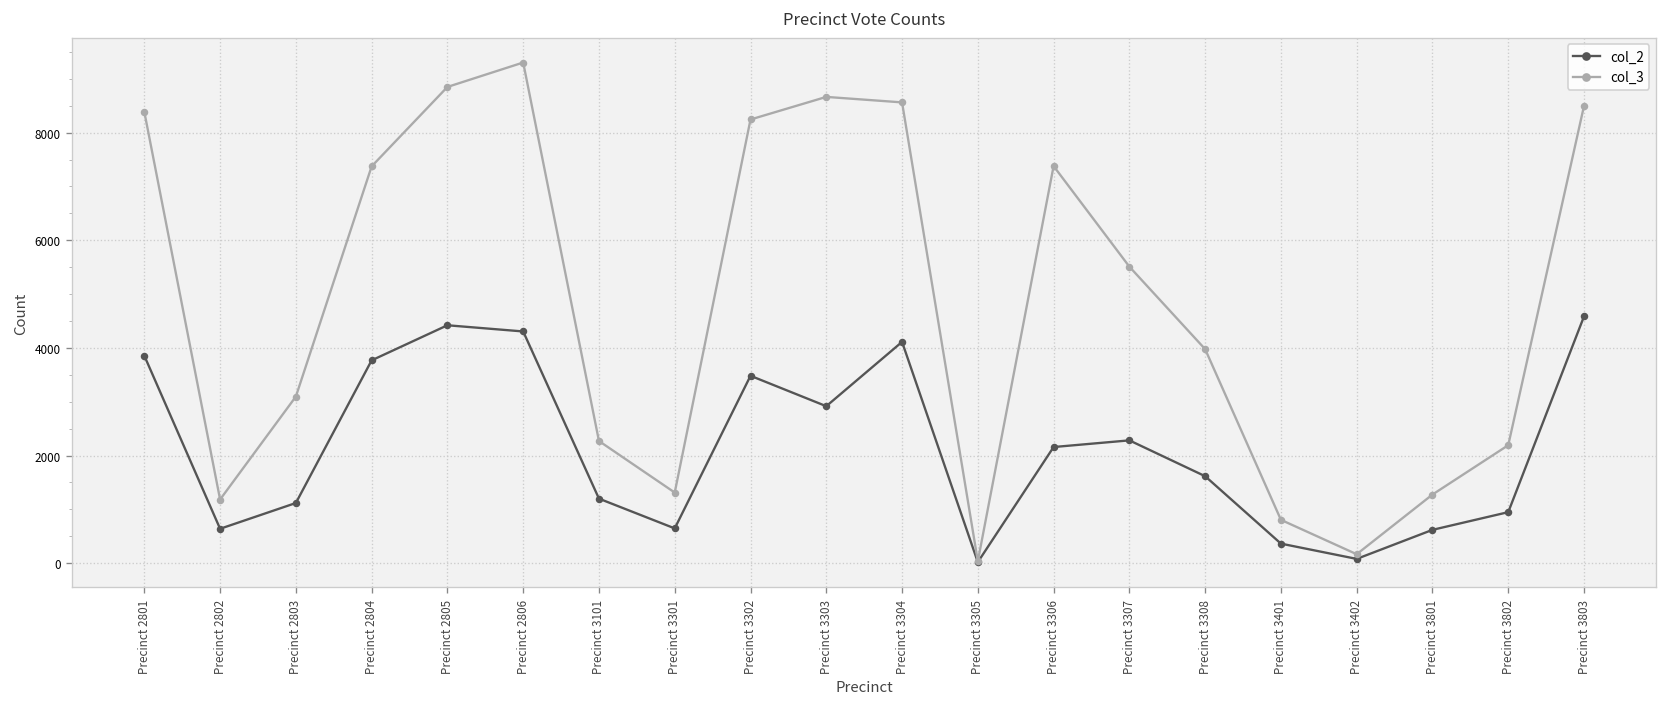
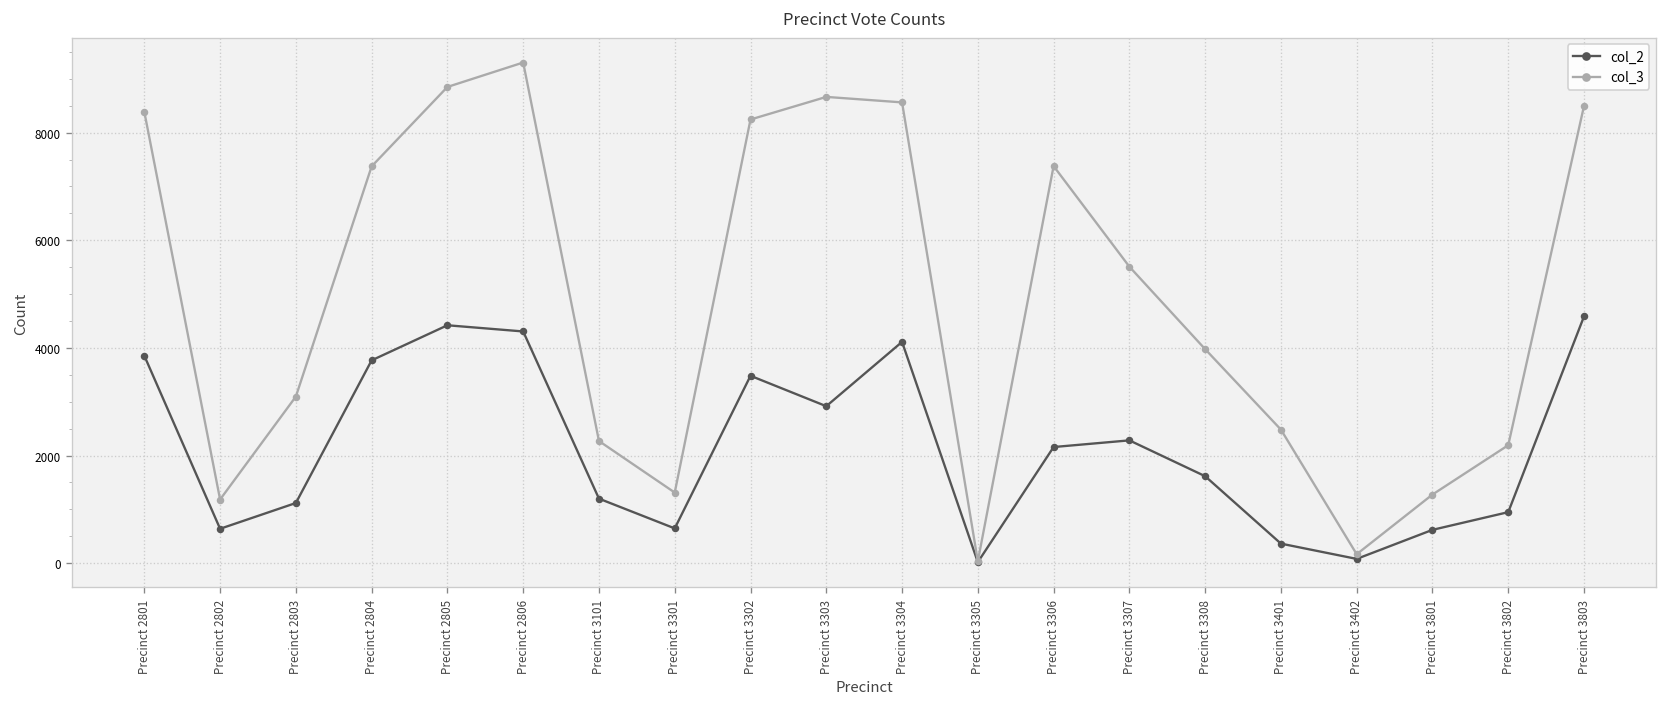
  {
    "col_2": {
      "Precinct 2801": 3900,
      "Precinct 2802": 600,
      "Precinct 2803": 1100,
      "Precinct 2804": 3800,
      "Precinct 2805": 4400,
      "Precinct 2806": 4300,
      "Precinct 3101": 1200,
      "Precinct 3301": 600,
      "Precinct 3302": 3500,
      "Precinct 3303": 2900,
      "Precinct 3304": 4100,
      "Precinct 3306": 2200,
      "Precinct 3307": 2300,
      "Precinct 3308": 1600,
      "Precinct 3401": 400,
      "Precinct 3402": 100,
      "Precinct 3801": 600,
      "Precinct 3802": 900,
      "Precinct 3803": 4600
    },
    "col_3": {
      "Precinct 2801": 8400,
      "Precinct 2802": 1200,
      "Precinct 2803": 3100,
      "Precinct 2804": 7400,
      "Precinct 2805": 8900,
      "Precinct 2806": 9300,
      "Precinct 3101": 2300,
      "Precinct 3301": 1300,
      "Precinct 3302": 8200,
      "Precinct 3303": 8700,
      "Precinct 3304": 8600,
      "Precinct 3306": 7400,
      "Precinct 3307": 5500,
      "Precinct 3308": 4000,
-     "Precinct 3401": 800,
+     "Precinct 3401": 2500,
      "Precinct 3402": 200,
      "Precinct 3801": 1300,
      "Precinct 3802": 2200,
      "Precinct 3803": 8500
    }
  }
